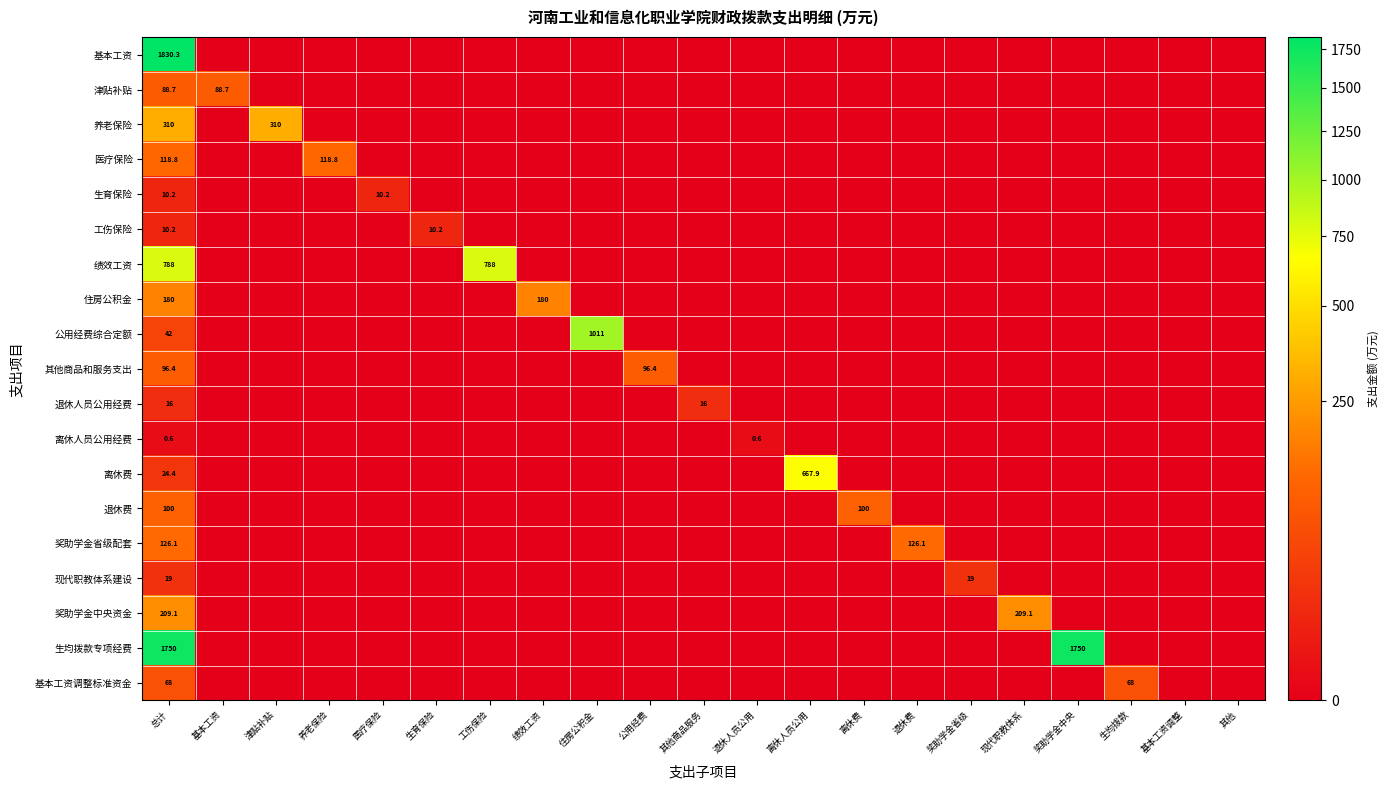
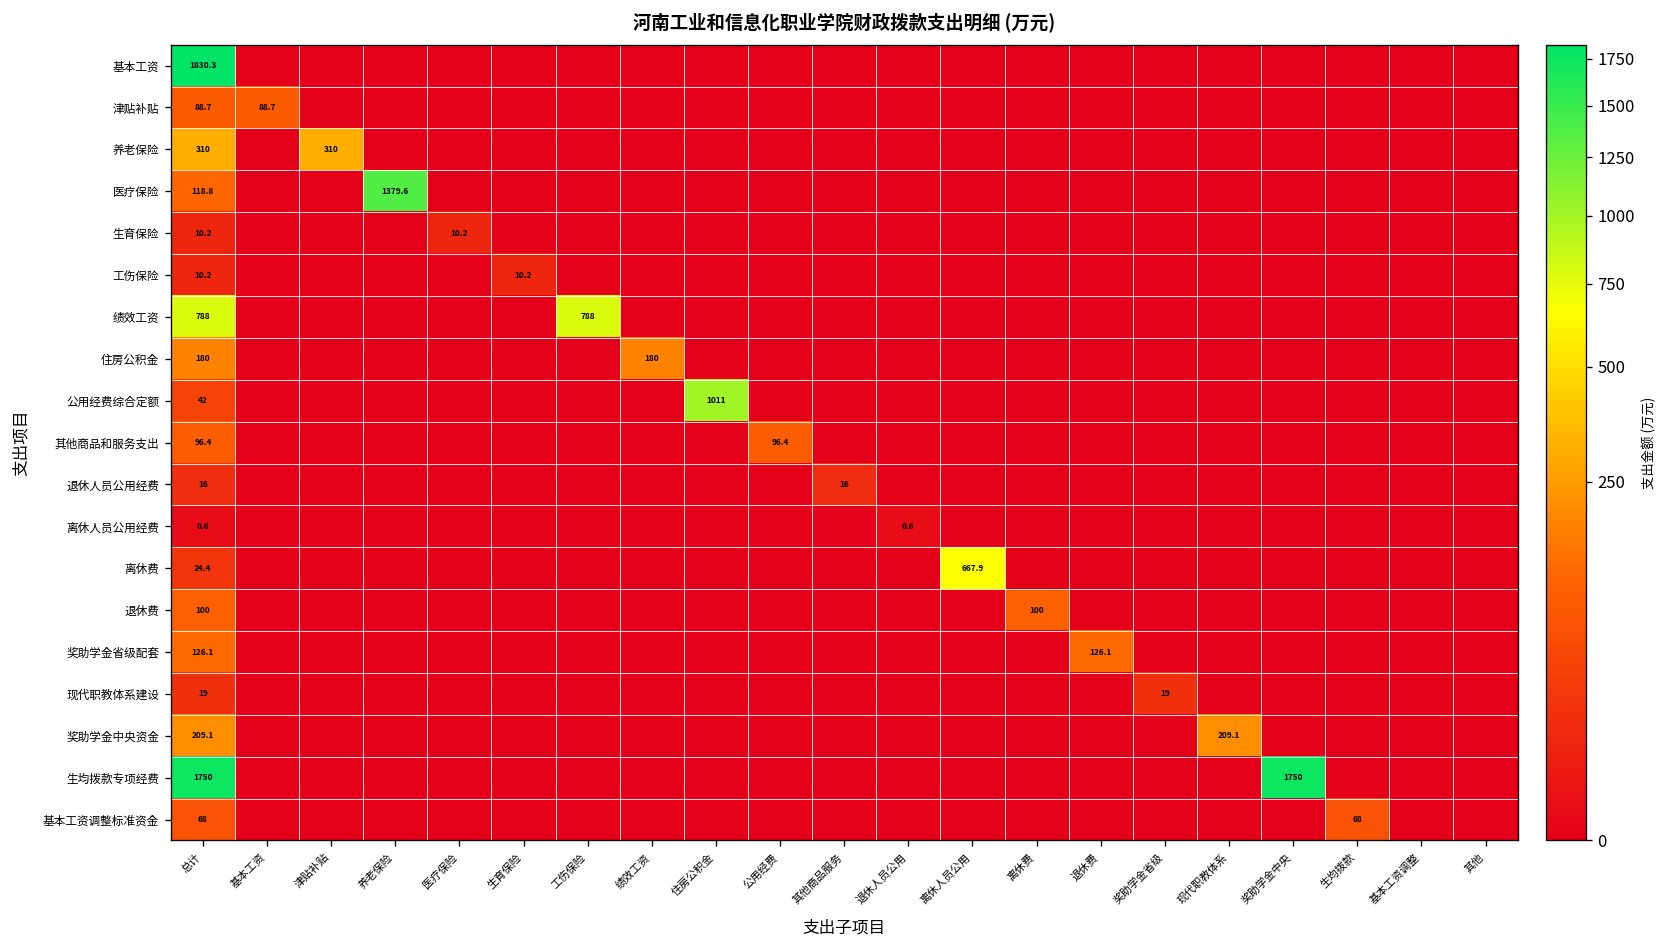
  {
    "基本工资": {
      "总计": 1830.3
    },
    "津贴补贴": {
      "总计": 88.7,
      "基本工资": 88.7
    },
    "养老保险": {
      "总计": 310,
      "津贴补贴": 310
    },
    "医疗保险": {
      "总计": 118.8,
-     "养老保险": 118.8
+     "养老保险": 1379.6
    },
    "生育保险": {
      "总计": 10.2,
      "医疗保险": 10.2
    },
    "工伤保险": {
      "总计": 10.2,
      "生育保险": 10.2
    },
    "绩效工资": {
      "总计": 788,
      "工伤保险": 788
    },
    "住房公积金": {
      "总计": 180,
      "绩效工资": 180
    },
    "公用经费综合定额": {
      "总计": 42,
      "住房公积金": 1011
    },
    "其他商品和服务支出": {
      "总计": 96.4,
      "公用经费": 96.4
    },
    "退休人员公用经费": {
      "总计": 16,
      "其他商品服务": 16
    },
    "离休人员公用经费": {
      "总计": 0.6,
      "退休人员公用": 0.6
    },
    "离休费": {
      "总计": 24.4,
      "离休人员公用": 667.9
    },
    "退休费": {
      "总计": 100,
      "离休费": 100
    },
    "奖助学金省级配套": {
      "总计": 126.1,
      "退休费": 126.1
    },
    "现代职教体系建设": {
      "总计": 19,
      "奖助学金省级": 19
    },
    "奖助学金中央资金": {
      "总计": 209.1,
      "现代职教体系": 209.1
    },
    "生均拨款专项经费": {
      "总计": 1750,
      "奖助学金中央": 1750
    },
    "基本工资调整标准资金": {
      "总计": 68,
      "生均拨款": 68
    }
  }
